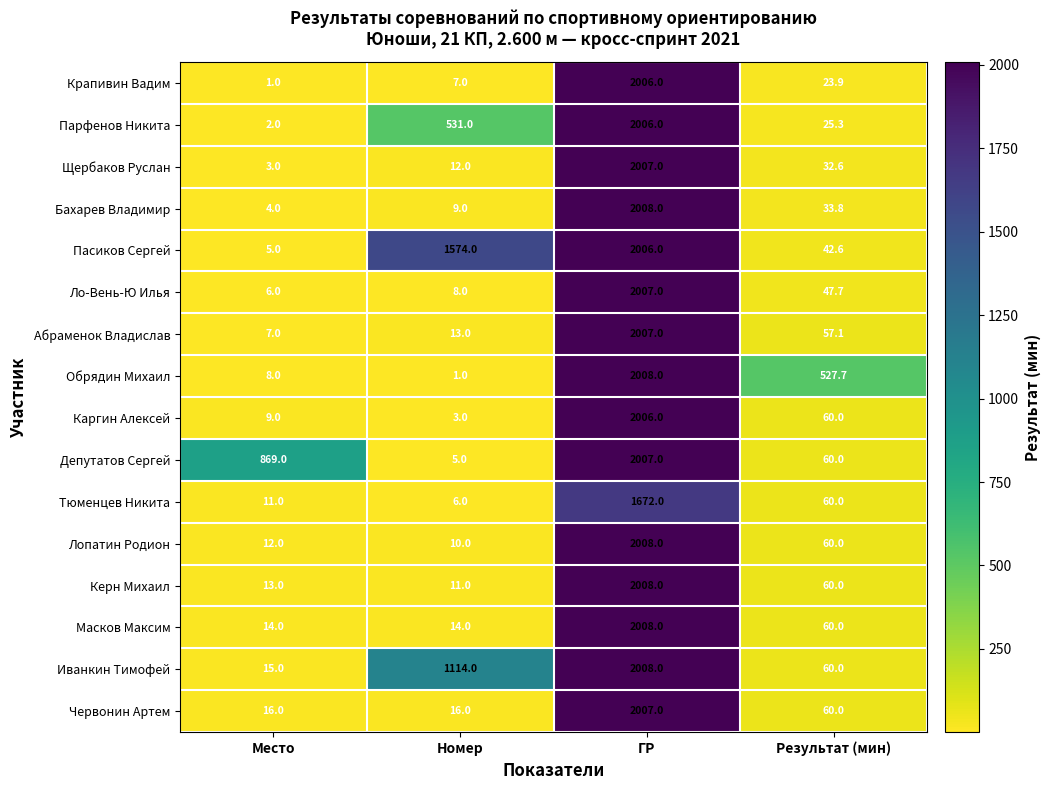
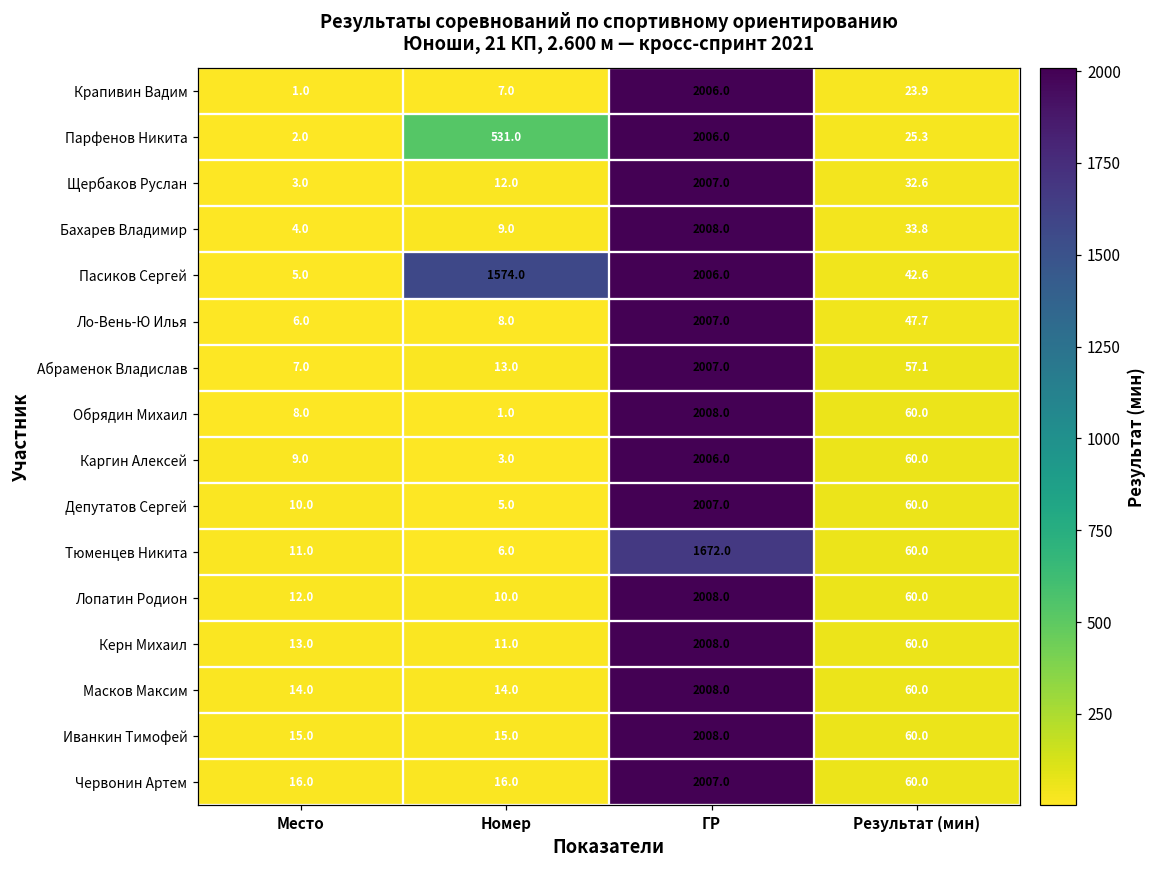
  {
    "Крапивин Вадим": {
      "Место": 1.0,
      "Номер": 7.0,
      "ГР": 2006.0,
      "Результат (мин)": 23.9
    },
    "Парфенов Никита": {
      "Место": 2.0,
      "Номер": 531.0,
      "ГР": 2006.0,
      "Результат (мин)": 25.3
    },
    "Щербаков Руслан": {
      "Место": 3.0,
      "Номер": 12.0,
      "ГР": 2007.0,
      "Результат (мин)": 32.6
    },
    "Бахарев Владимир": {
      "Место": 4.0,
      "Номер": 9.0,
      "ГР": 2008.0,
      "Результат (мин)": 33.8
    },
    "Пасиков Сергей": {
      "Место": 5.0,
      "Номер": 1574.0,
      "ГР": 2006.0,
      "Результат (мин)": 42.6
    },
    "Ло-Вень-Ю Илья": {
      "Место": 6.0,
      "Номер": 8.0,
      "ГР": 2007.0,
      "Результат (мин)": 47.7
    },
    "Абраменок Владислав": {
      "Место": 7.0,
      "Номер": 13.0,
      "ГР": 2007.0,
      "Результат (мин)": 57.1
    },
    "Обрядин Михаил": {
      "Место": 8.0,
      "Номер": 1.0,
      "ГР": 2008.0,
-     "Результат (мин)": 527.7
+     "Результат (мин)": 60.0
    },
    "Каргин Алексей": {
      "Место": 9.0,
      "Номер": 3.0,
      "ГР": 2006.0,
      "Результат (мин)": 60.0
    },
    "Депутатов Сергей": {
-     "Место": 869.0,
+     "Место": 10.0,
      "Номер": 5.0,
      "ГР": 2007.0,
      "Результат (мин)": 60.0
    },
    "Тюменцев Никита": {
      "Место": 11.0,
      "Номер": 6.0,
      "ГР": 1672.0,
      "Результат (мин)": 60.0
    },
    "Лопатин Родион": {
      "Место": 12.0,
      "Номер": 10.0,
      "ГР": 2008.0,
      "Результат (мин)": 60.0
    },
    "Керн Михаил": {
      "Место": 13.0,
      "Номер": 11.0,
      "ГР": 2008.0,
      "Результат (мин)": 60.0
    },
    "Масков Максим": {
      "Место": 14.0,
      "Номер": 14.0,
      "ГР": 2008.0,
      "Результат (мин)": 60.0
    },
    "Иванкин Тимофей": {
      "Место": 15.0,
-     "Номер": 1114.0,
+     "Номер": 15.0,
      "ГР": 2008.0,
      "Результат (мин)": 60.0
    },
    "Червонин Артем": {
      "Место": 16.0,
      "Номер": 16.0,
      "ГР": 2007.0,
      "Результат (мин)": 60.0
    }
  }
